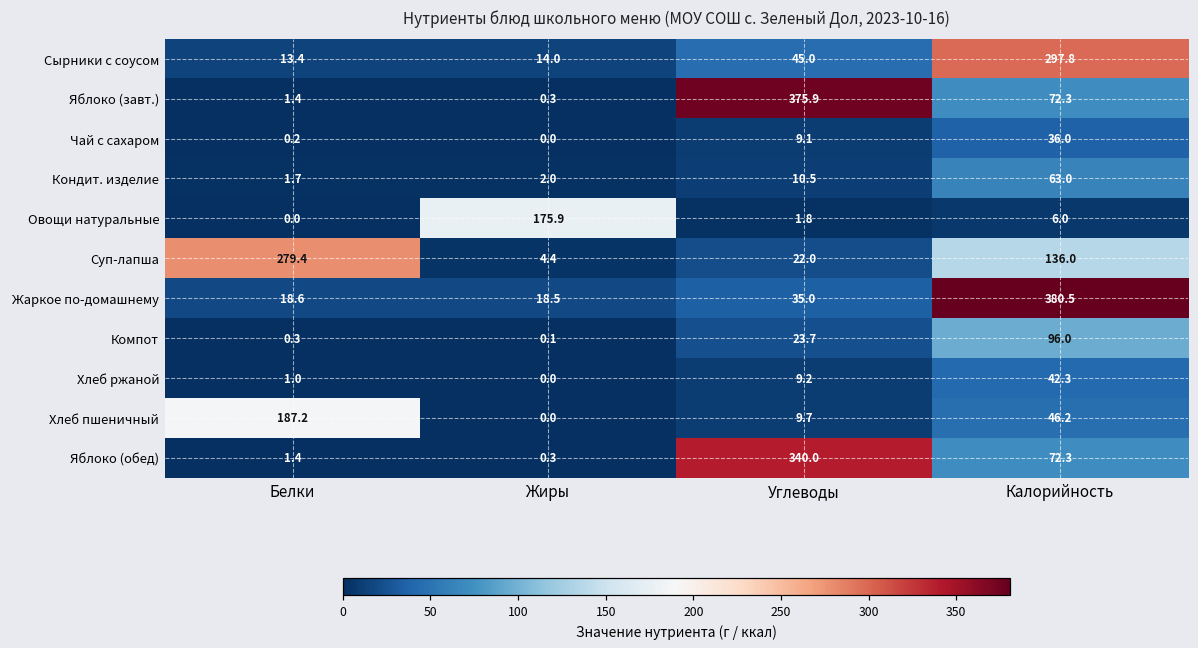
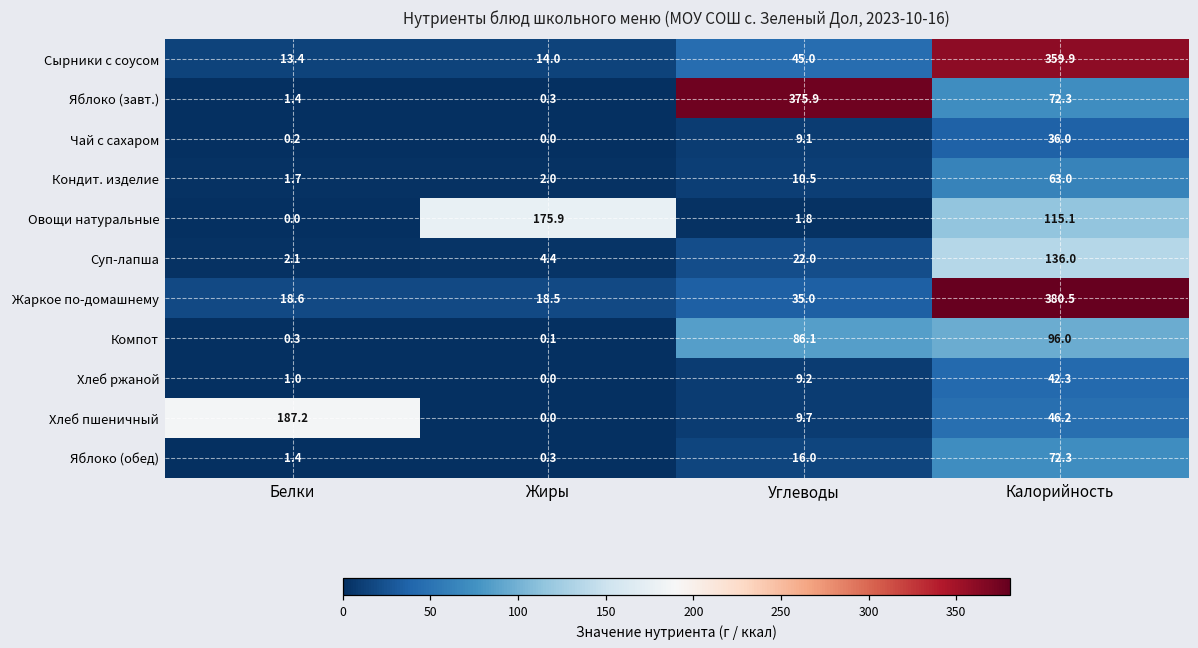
  {
    "Сырники с соусом": {
      "Белки": 13.4,
      "Жиры": 14.0,
      "Углеводы": 45.0,
-     "Калорийность": 297.8
+     "Калорийность": 359.9
    },
    "Яблоко (завт.)": {
      "Белки": 1.4,
      "Жиры": 0.3,
      "Углеводы": 375.9,
      "Калорийность": 72.3
    },
    "Чай с сахаром": {
      "Белки": 0.2,
      "Жиры": 0.0,
      "Углеводы": 9.1,
      "Калорийность": 36.0
    },
    "Кондит. изделие": {
      "Белки": 1.7,
      "Жиры": 2.0,
      "Углеводы": 10.5,
      "Калорийность": 63.0
    },
    "Овощи натуральные": {
      "Белки": 0.0,
      "Жиры": 175.9,
      "Углеводы": 1.8,
-     "Калорийность": 6.0
+     "Калорийность": 115.1
    },
    "Суп-лапша": {
-     "Белки": 279.4,
+     "Белки": 2.1,
      "Жиры": 4.4,
      "Углеводы": 22.0,
      "Калорийность": 136.0
    },
    "Жаркое по-домашнему": {
      "Белки": 18.6,
      "Жиры": 18.5,
      "Углеводы": 35.0,
      "Калорийность": 380.5
    },
    "Компот": {
      "Белки": 0.3,
      "Жиры": 0.1,
-     "Углеводы": 23.7,
+     "Углеводы": 86.1,
      "Калорийность": 96.0
    },
    "Хлеб ржаной": {
      "Белки": 1.0,
      "Жиры": 0.0,
      "Углеводы": 9.2,
      "Калорийность": 42.3
    },
    "Хлеб пшеничный": {
      "Белки": 187.2,
      "Жиры": 0.0,
      "Углеводы": 9.7,
      "Калорийность": 46.2
    },
    "Яблоко (обед)": {
      "Белки": 1.4,
      "Жиры": 0.3,
-     "Углеводы": 340.0,
+     "Углеводы": 16.0,
      "Калорийность": 72.3
    }
  }
